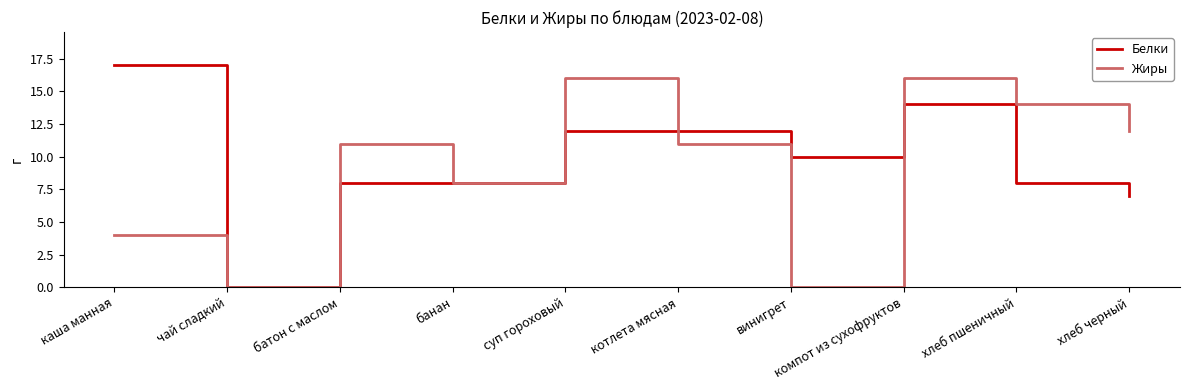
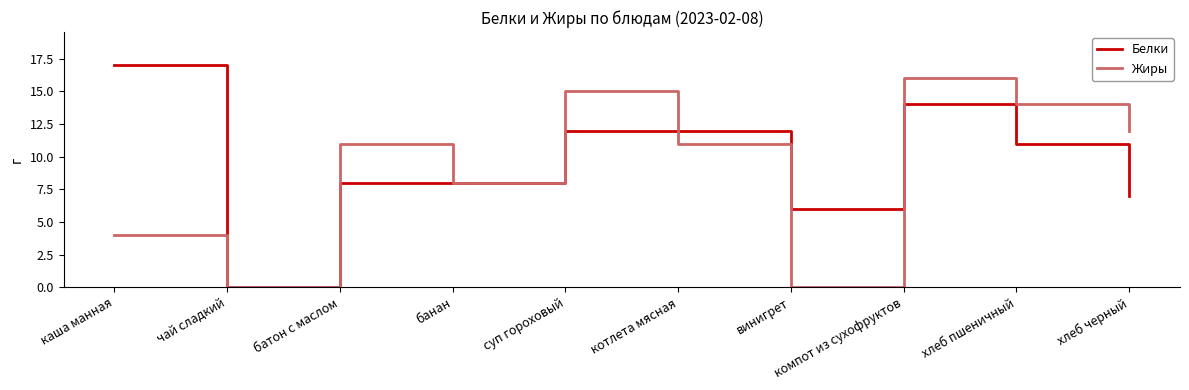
  {
    "Белки": {
      "каша манная": 17,
      "батон с маслом": 8,
      "суп гороховый": 12,
      "котлета мясная": 12,
-     "винигрет": 10,
+     "винигрет": 6,
      "компот из сухофруктов": 14,
-     "хлеб пшеничный": 8,
+     "хлеб пшеничный": 11,
      "хлеб черный": 7
    },
    "Жиры": {
      "каша манная": 4,
      "батон с маслом": 11,
-     "суп гороховый": 16,
+     "суп гороховый": 15,
      "котлета мясная": 11,
      "винигрет": 0,
      "компот из сухофруктов": 16,
      "хлеб пшеничный": 14,
      "хлеб черный": 12
    }
  }
